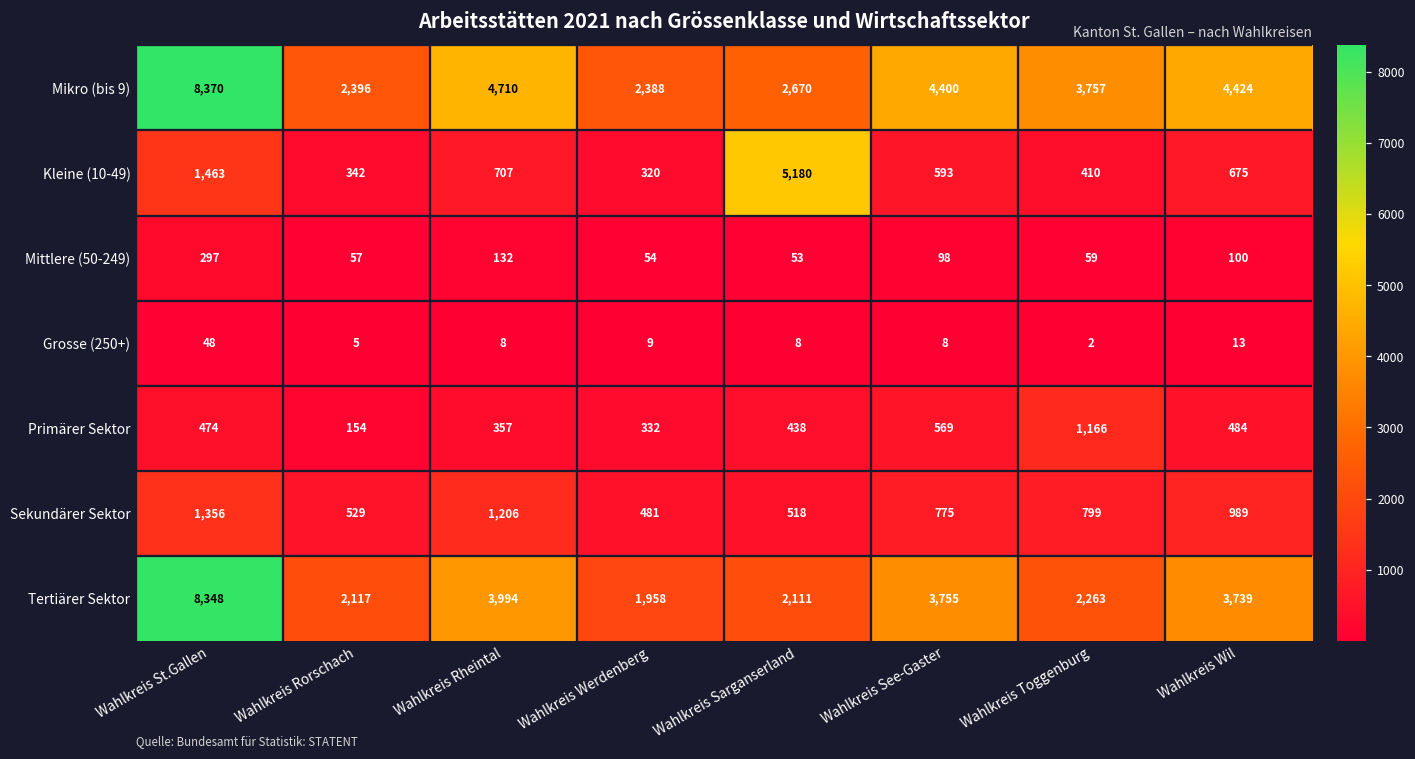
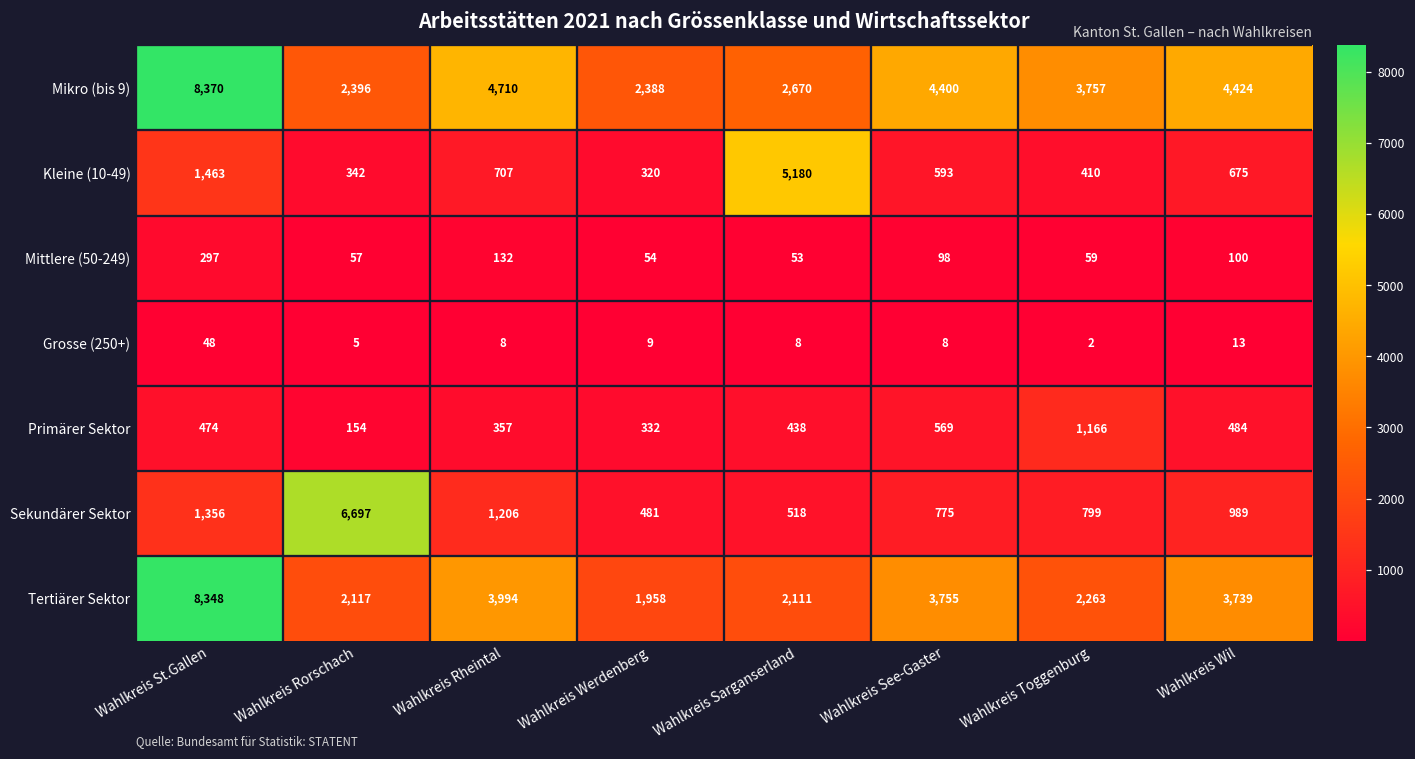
  {
    "Mikro (bis 9)": {
      "Wahlkreis St.Gallen": "8,370",
      "Wahlkreis Rorschach": "2,396",
      "Wahlkreis Rheintal": "4,710",
      "Wahlkreis Werdenberg": "2,388",
      "Wahlkreis Sarganserland": "2,670",
      "Wahlkreis See-Gaster": "4,400",
      "Wahlkreis Toggenburg": "3,757",
      "Wahlkreis Wil": "4,424"
    },
    "Kleine (10-49)": {
      "Wahlkreis St.Gallen": "1,463",
      "Wahlkreis Rorschach": "342",
      "Wahlkreis Rheintal": "707",
      "Wahlkreis Werdenberg": "320",
      "Wahlkreis Sarganserland": "5,180",
      "Wahlkreis See-Gaster": "593",
      "Wahlkreis Toggenburg": "410",
      "Wahlkreis Wil": "675"
    },
    "Mittlere (50-249)": {
      "Wahlkreis St.Gallen": "297",
      "Wahlkreis Rorschach": "57",
      "Wahlkreis Rheintal": "132",
      "Wahlkreis Werdenberg": "54",
      "Wahlkreis Sarganserland": "53",
      "Wahlkreis See-Gaster": "98",
      "Wahlkreis Toggenburg": "59",
      "Wahlkreis Wil": "100"
    },
    "Grosse (250+)": {
      "Wahlkreis St.Gallen": "48",
      "Wahlkreis Rorschach": "5",
      "Wahlkreis Rheintal": "8",
      "Wahlkreis Werdenberg": "9",
      "Wahlkreis Sarganserland": "8",
      "Wahlkreis See-Gaster": "8",
      "Wahlkreis Toggenburg": "2",
      "Wahlkreis Wil": "13"
    },
    "Primärer Sektor": {
      "Wahlkreis St.Gallen": "474",
      "Wahlkreis Rorschach": "154",
      "Wahlkreis Rheintal": "357",
      "Wahlkreis Werdenberg": "332",
      "Wahlkreis Sarganserland": "438",
      "Wahlkreis See-Gaster": "569",
      "Wahlkreis Toggenburg": "1,166",
      "Wahlkreis Wil": "484"
    },
    "Sekundärer Sektor": {
      "Wahlkreis St.Gallen": "1,356",
-     "Wahlkreis Rorschach": "529",
+     "Wahlkreis Rorschach": "6,697",
      "Wahlkreis Rheintal": "1,206",
      "Wahlkreis Werdenberg": "481",
      "Wahlkreis Sarganserland": "518",
      "Wahlkreis See-Gaster": "775",
      "Wahlkreis Toggenburg": "799",
      "Wahlkreis Wil": "989"
    },
    "Tertiärer Sektor": {
      "Wahlkreis St.Gallen": "8,348",
      "Wahlkreis Rorschach": "2,117",
      "Wahlkreis Rheintal": "3,994",
      "Wahlkreis Werdenberg": "1,958",
      "Wahlkreis Sarganserland": "2,111",
      "Wahlkreis See-Gaster": "3,755",
      "Wahlkreis Toggenburg": "2,263",
      "Wahlkreis Wil": "3,739"
    }
  }
